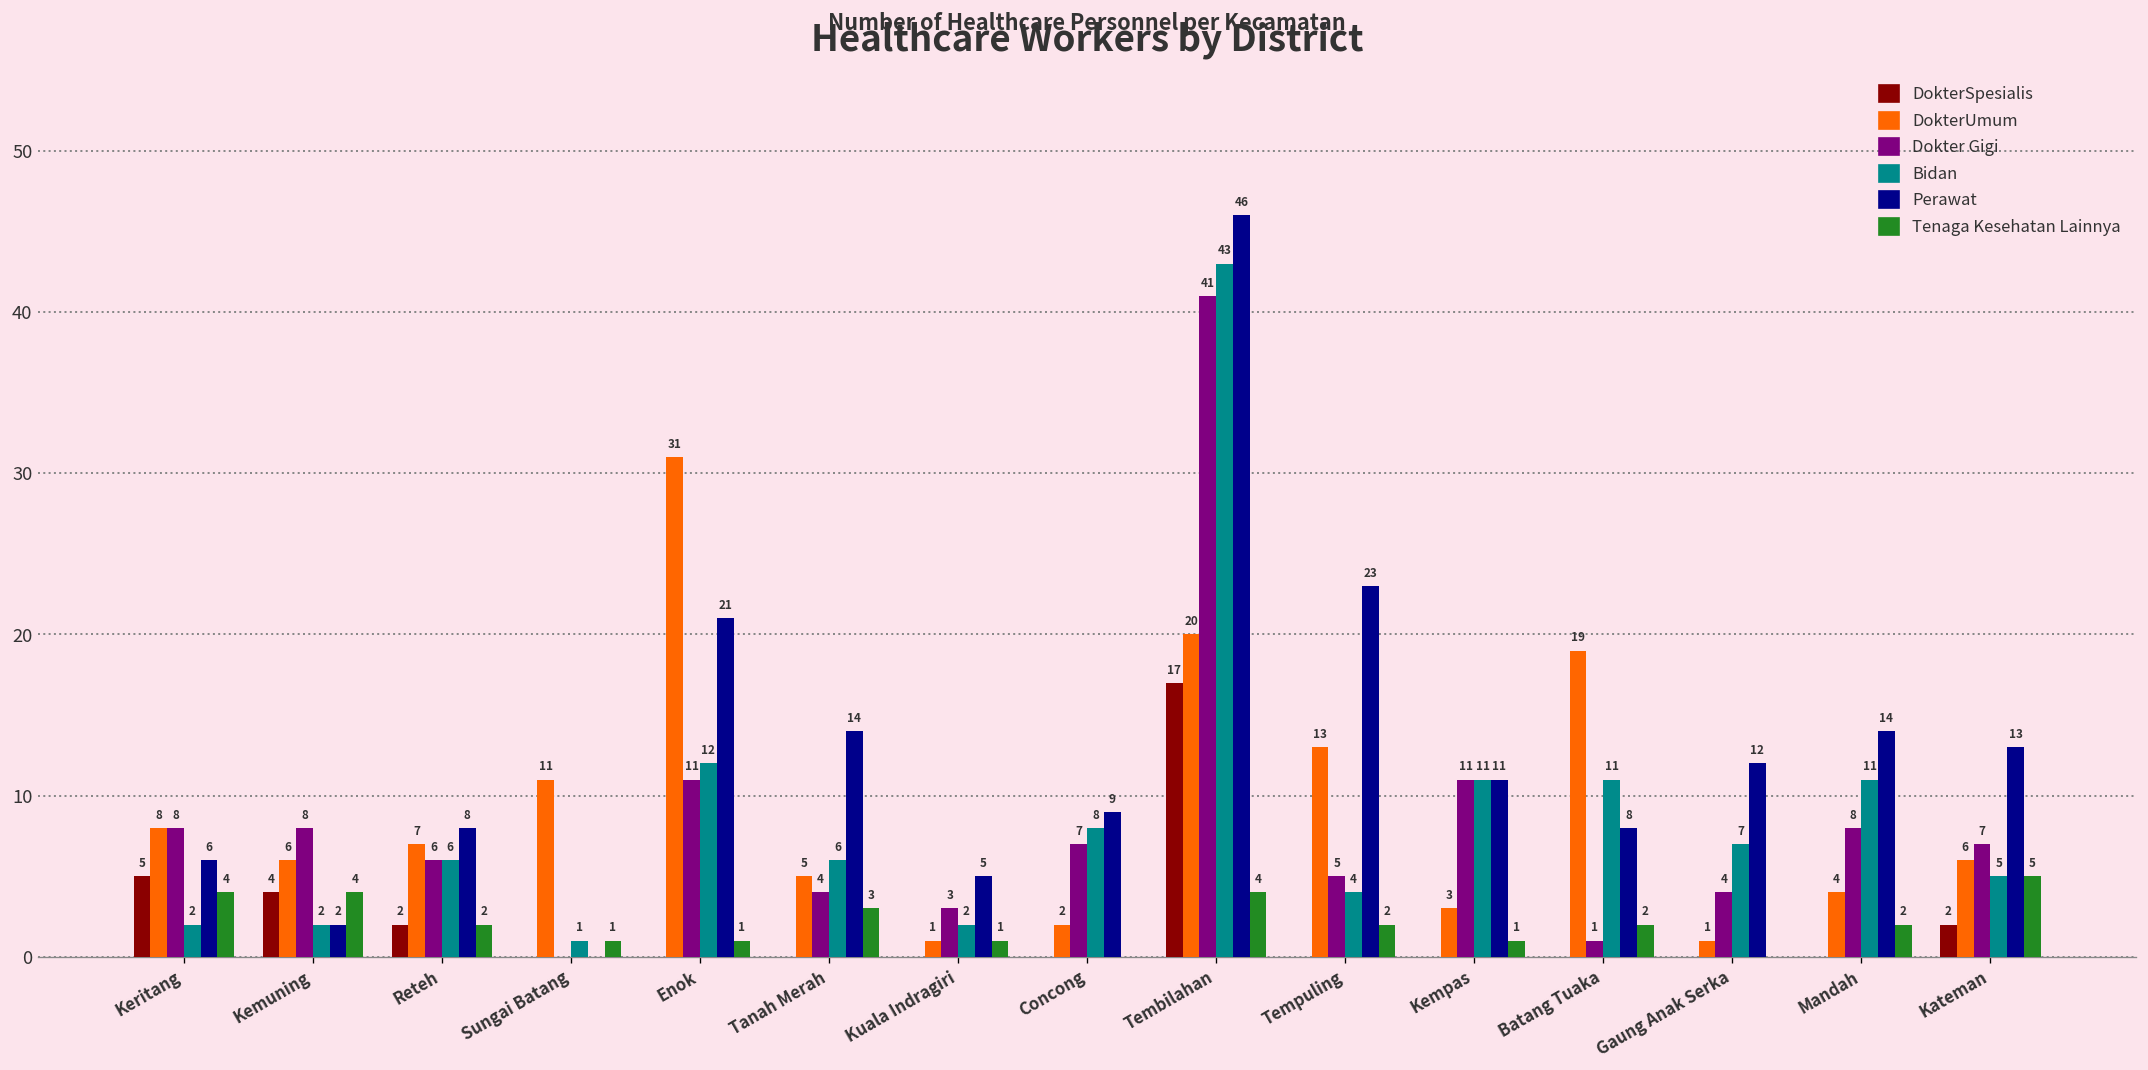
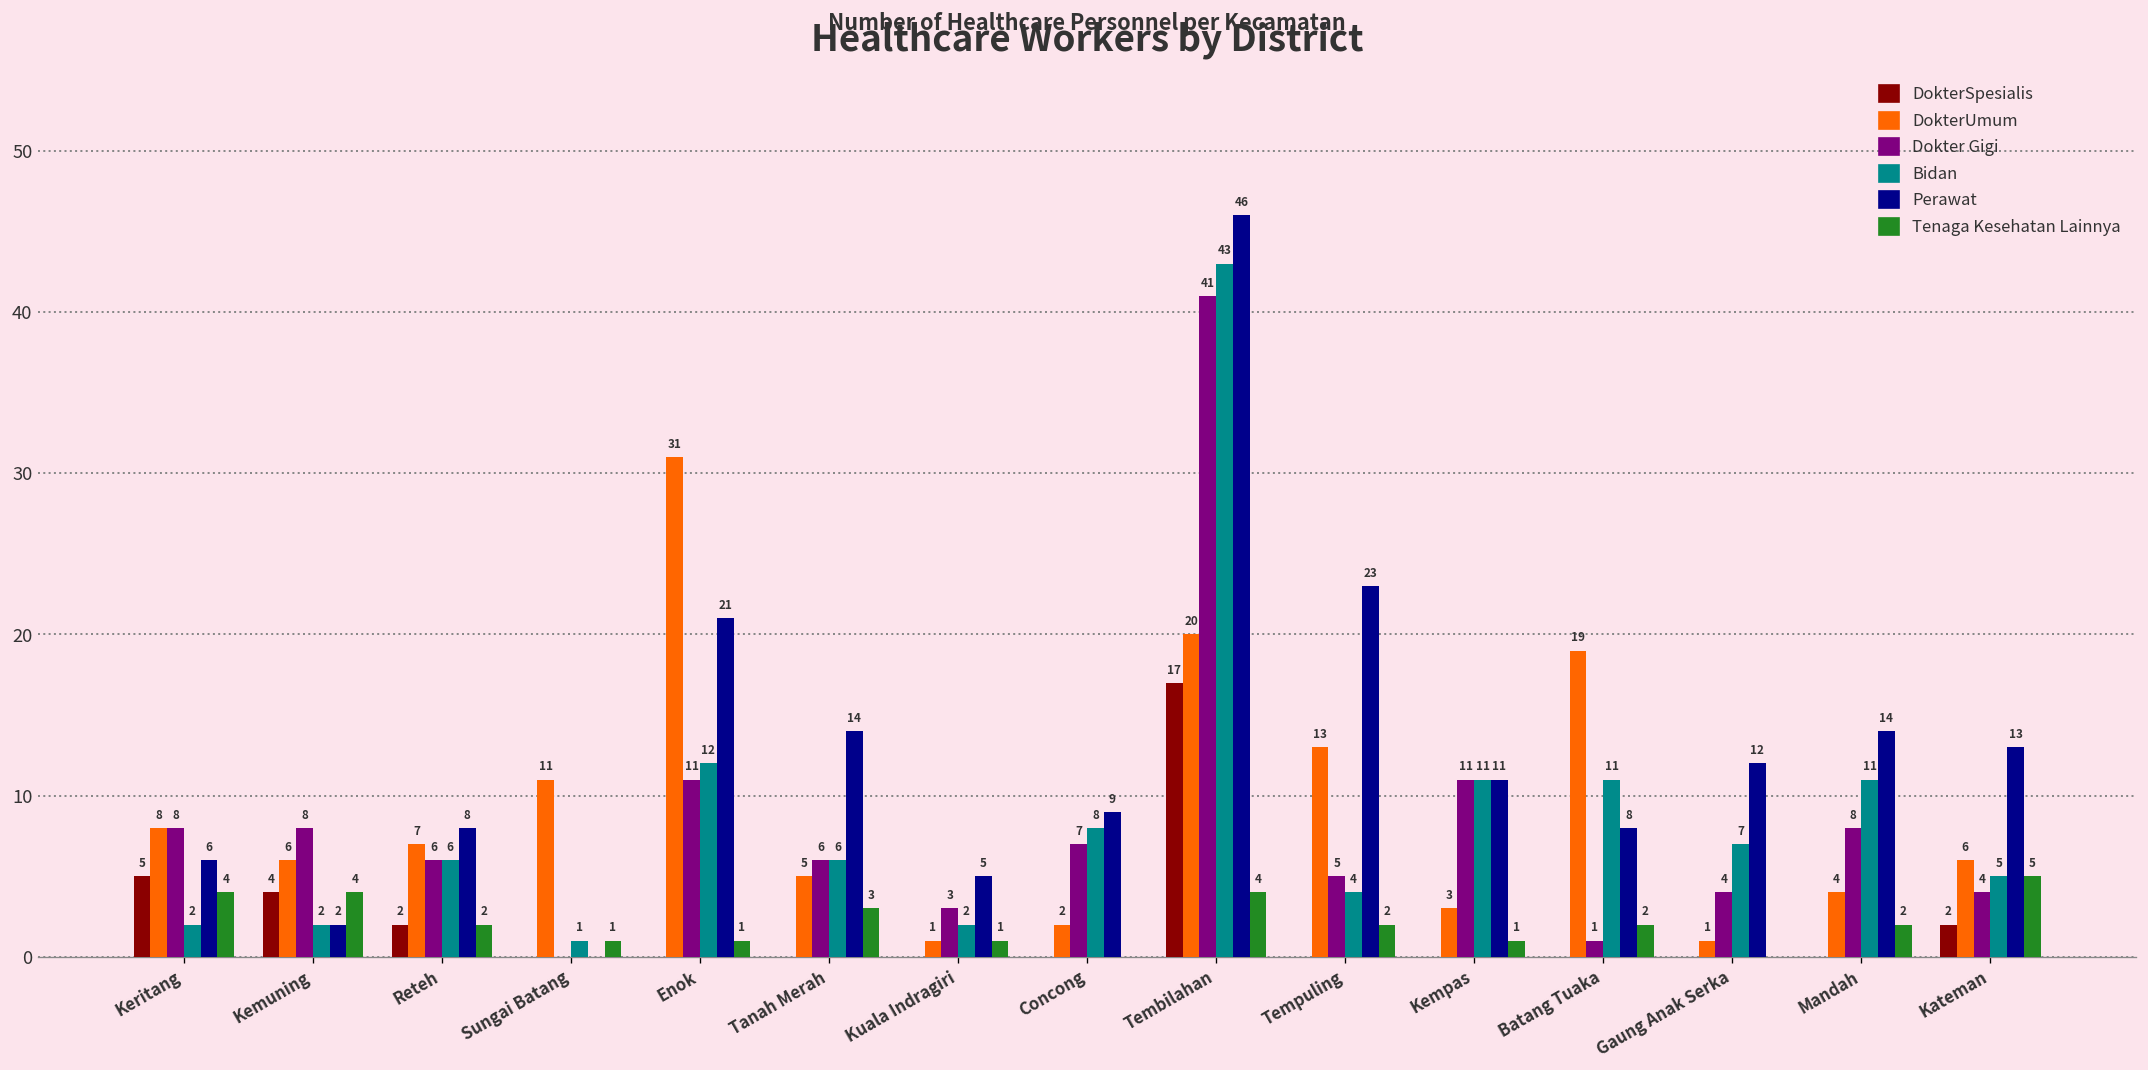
  {
    "DokterSpesialis": {
      "Keritang": 5,
      "Kemuning": 4,
      "Reteh": 2,
      "Tembilahan": 17,
      "Kateman": 2
    },
    "DokterUmum": {
      "Keritang": 8,
      "Kemuning": 6,
      "Reteh": 7,
      "Sungai Batang": 11,
      "Enok": 31,
      "Tanah Merah": 5,
      "Kuala Indragiri": 1,
      "Concong": 2,
      "Tembilahan": 20,
      "Tempuling": 13,
      "Kempas": 3,
      "Batang Tuaka": 19,
      "Gaung Anak Serka": 1,
      "Mandah": 4,
      "Kateman": 6
    },
    "Dokter Gigi": {
      "Keritang": 8,
      "Kemuning": 8,
      "Reteh": 6,
      "Enok": 11,
-     "Tanah Merah": 4,
+     "Tanah Merah": 6,
      "Kuala Indragiri": 3,
      "Concong": 7,
      "Tembilahan": 41,
      "Tempuling": 5,
      "Kempas": 11,
      "Batang Tuaka": 1,
      "Gaung Anak Serka": 4,
      "Mandah": 8,
-     "Kateman": 7
+     "Kateman": 4
    },
    "Bidan": {
      "Keritang": 2,
      "Kemuning": 2,
      "Reteh": 6,
      "Sungai Batang": 1,
      "Enok": 12,
      "Tanah Merah": 6,
      "Kuala Indragiri": 2,
      "Concong": 8,
      "Tembilahan": 43,
      "Tempuling": 4,
      "Kempas": 11,
      "Batang Tuaka": 11,
      "Gaung Anak Serka": 7,
      "Mandah": 11,
      "Kateman": 5
    },
    "Perawat": {
      "Keritang": 6,
      "Kemuning": 2,
      "Reteh": 8,
      "Enok": 21,
      "Tanah Merah": 14,
      "Kuala Indragiri": 5,
      "Concong": 9,
      "Tembilahan": 46,
      "Tempuling": 23,
      "Kempas": 11,
      "Batang Tuaka": 8,
      "Gaung Anak Serka": 12,
      "Mandah": 14,
      "Kateman": 13
    },
    "Tenaga Kesehatan Lainnya": {
      "Keritang": 4,
      "Kemuning": 4,
      "Reteh": 2,
      "Sungai Batang": 1,
      "Enok": 1,
      "Tanah Merah": 3,
      "Kuala Indragiri": 1,
      "Tembilahan": 4,
      "Tempuling": 2,
      "Kempas": 1,
      "Batang Tuaka": 2,
      "Mandah": 2,
      "Kateman": 5
    }
  }
